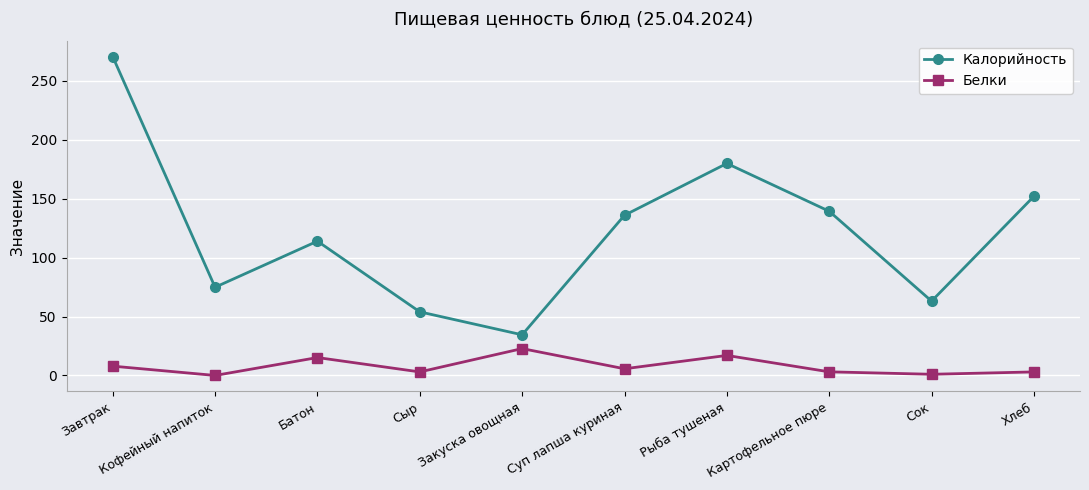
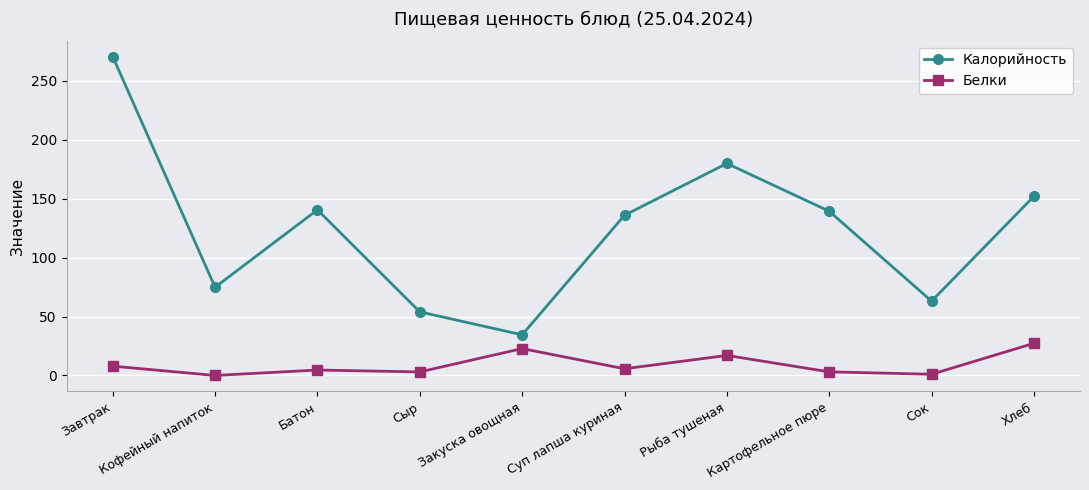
  {
    "Калорийность": {
      "Завтрак": 271,
      "Кофейный напиток": 75,
-     "Батон": 114,
+     "Батон": 141,
      "Сыр": 54,
      "Закуска овощная": 35,
      "Суп лапша куриная": 136,
      "Рыба тушеная": 180,
      "Картофельное пюре": 139,
      "Сок": 63,
      "Хлеб": 152
    },
    "Белки": {
      "Завтрак": 8,
      "Кофейный напиток": 0,
-     "Батон": 15,
+     "Батон": 5,
      "Сыр": 3,
      "Закуска овощная": 23,
      "Суп лапша куриная": 6,
      "Рыба тушеная": 17,
      "Картофельное пюре": 3,
      "Сок": 1,
-     "Хлеб": 3
+     "Хлеб": 27
    }
  }
